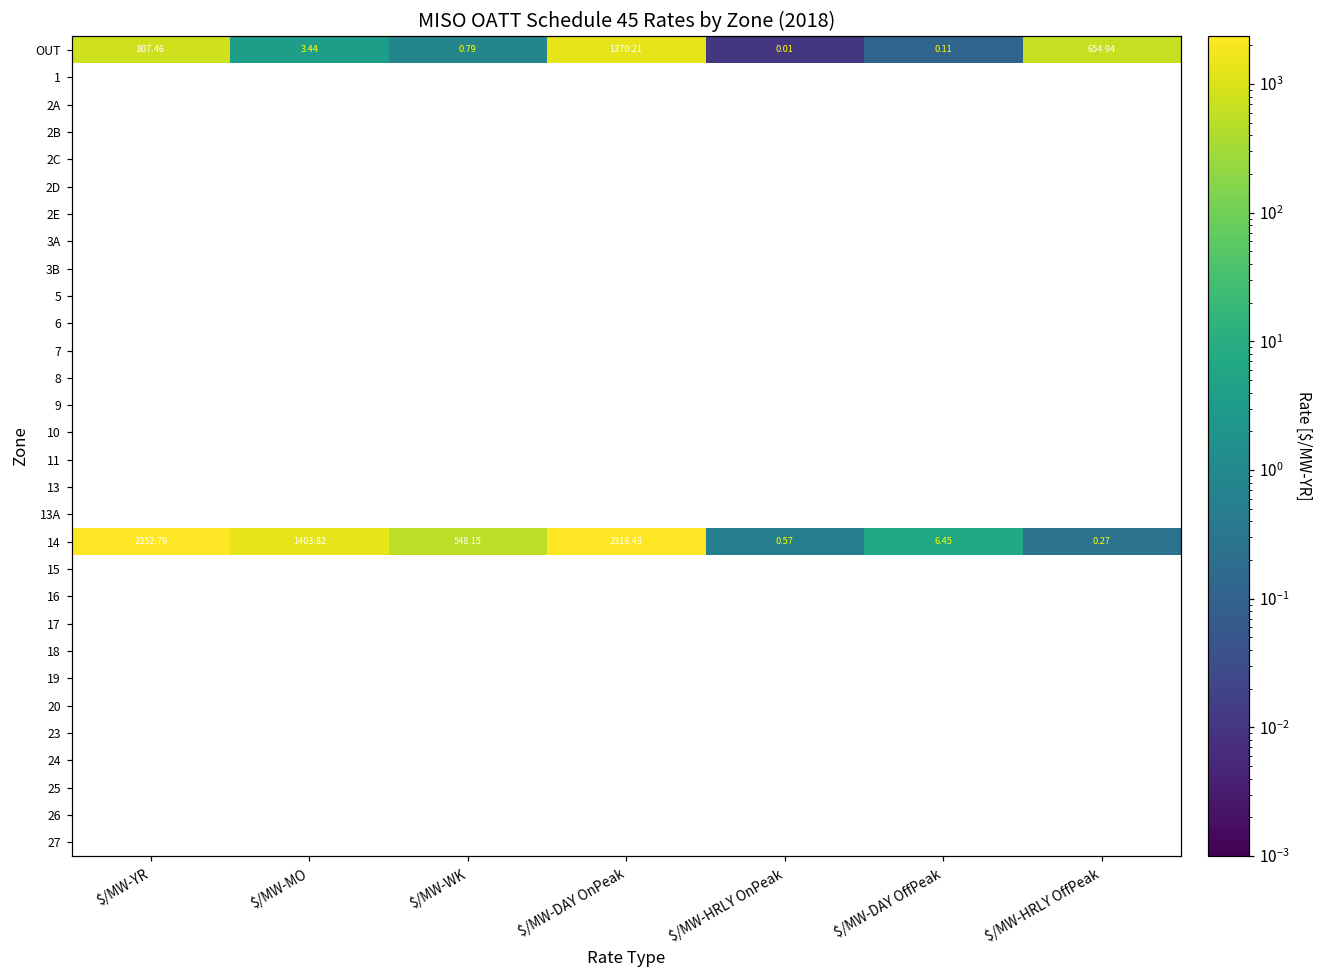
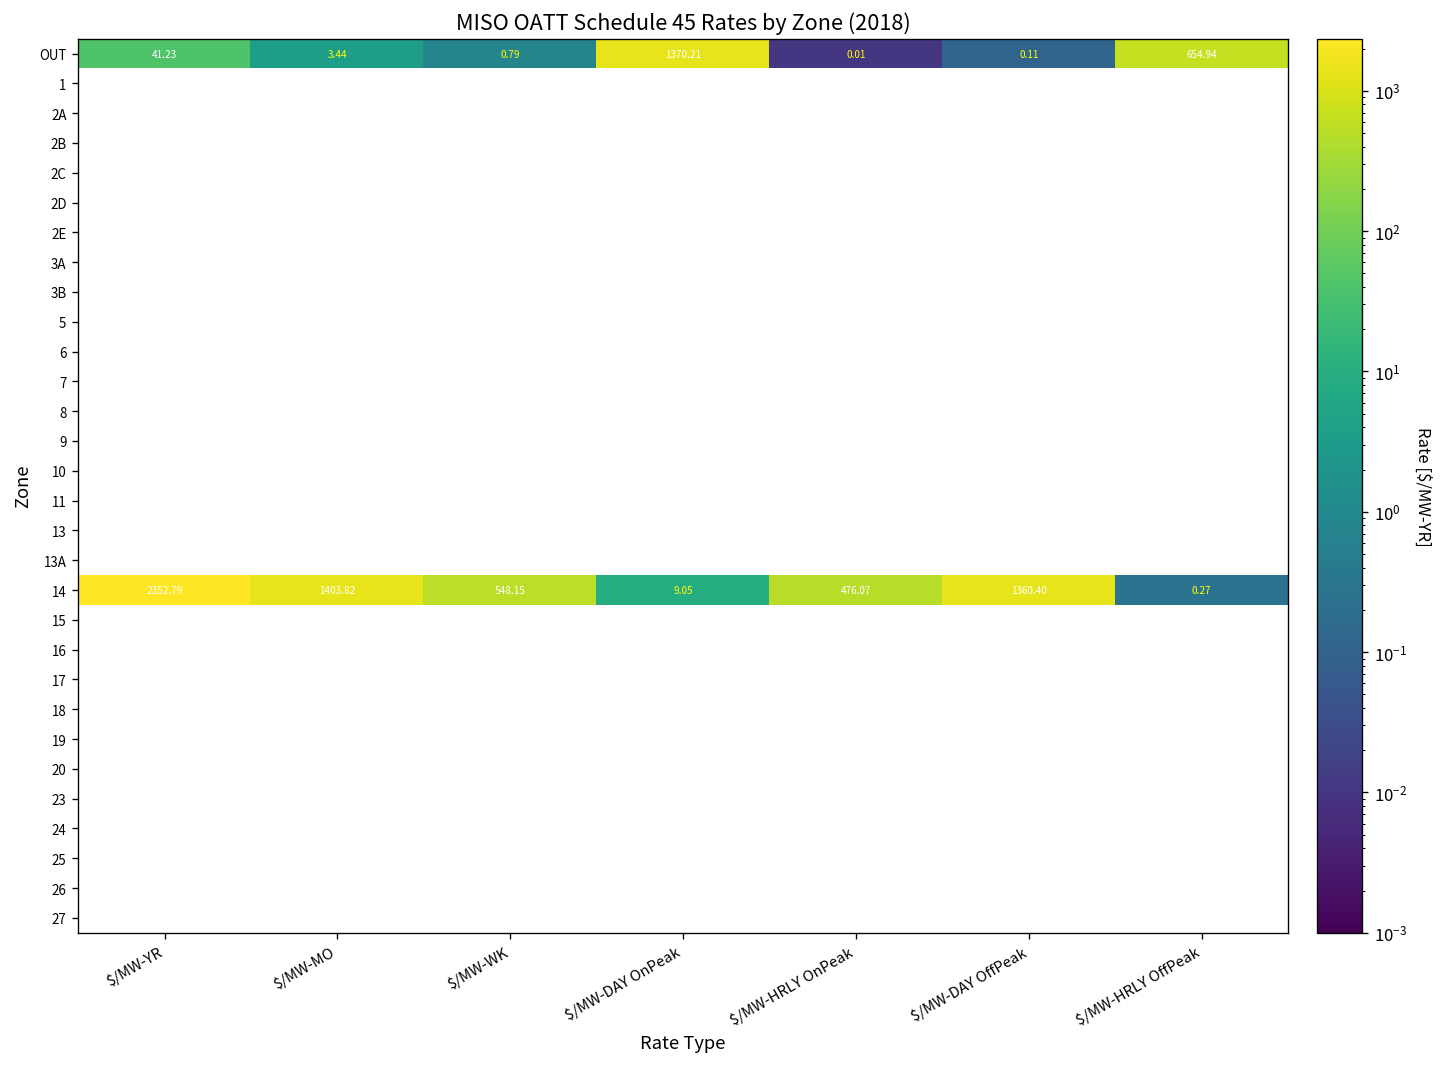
  {
    "OUT": {
-     "$/MW-YR": 807.46,
+     "$/MW-YR": 41.23,
      "$/MW-MO": 3.44,
      "$/MW-WK": 0.79,
      "$/MW-DAY OnPeak": 1370.21,
      "$/MW-HRLY OnPeak": 0.01,
      "$/MW-DAY OffPeak": 0.11,
      "$/MW-HRLY OffPeak": 654.94
    },
    "14": {
      "$/MW-YR": 2352.79,
      "$/MW-MO": 1403.82,
      "$/MW-WK": 548.15,
-     "$/MW-DAY OnPeak": 2318.43,
-     "$/MW-HRLY OnPeak": 0.57,
-     "$/MW-DAY OffPeak": 6.45,
+     "$/MW-DAY OnPeak": 9.05,
+     "$/MW-HRLY OnPeak": 476.07,
+     "$/MW-DAY OffPeak": 1360.40,
      "$/MW-HRLY OffPeak": 0.27
    }
  }
